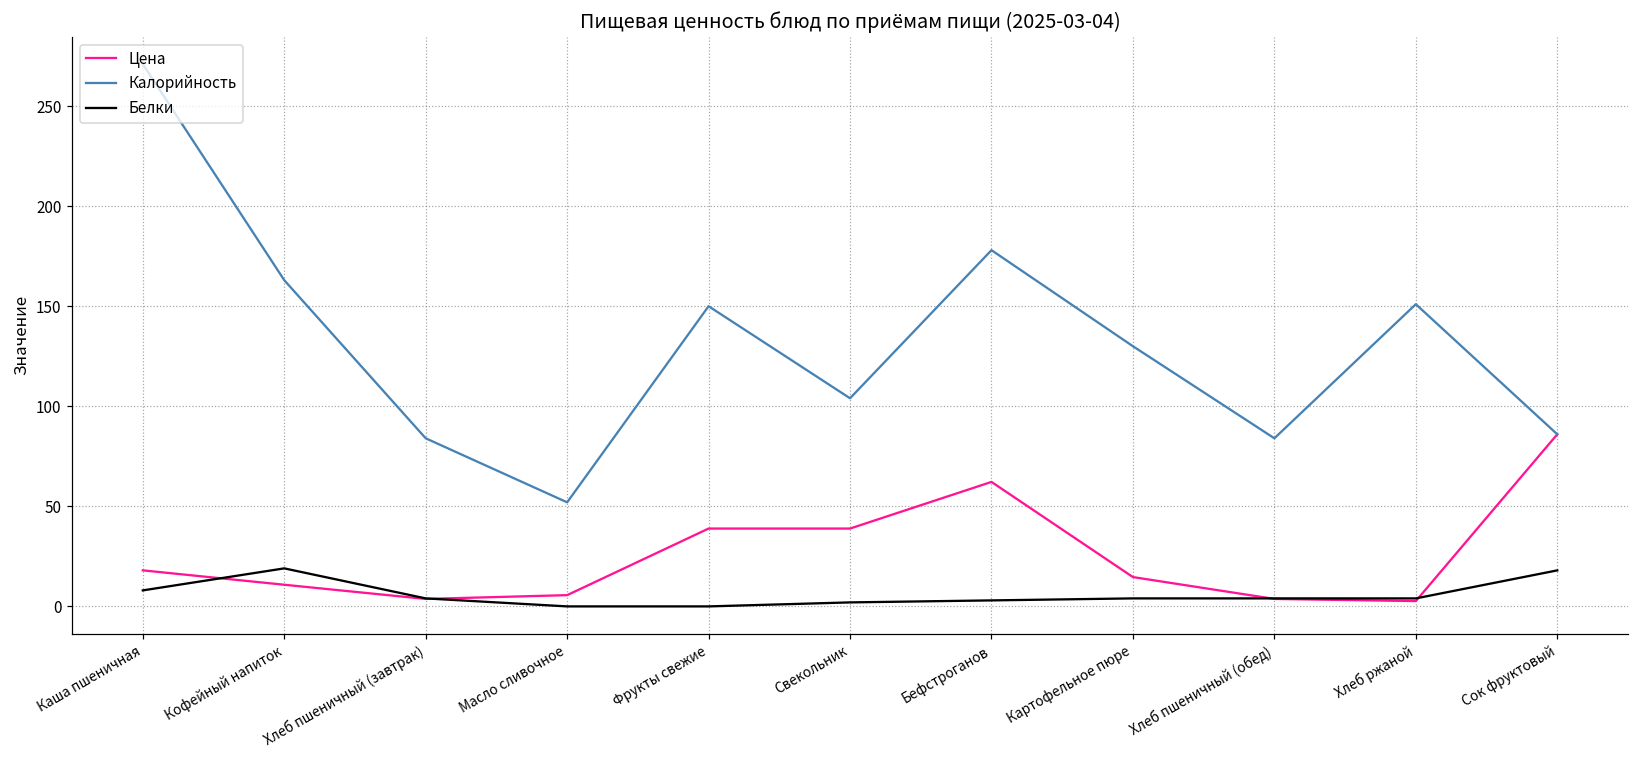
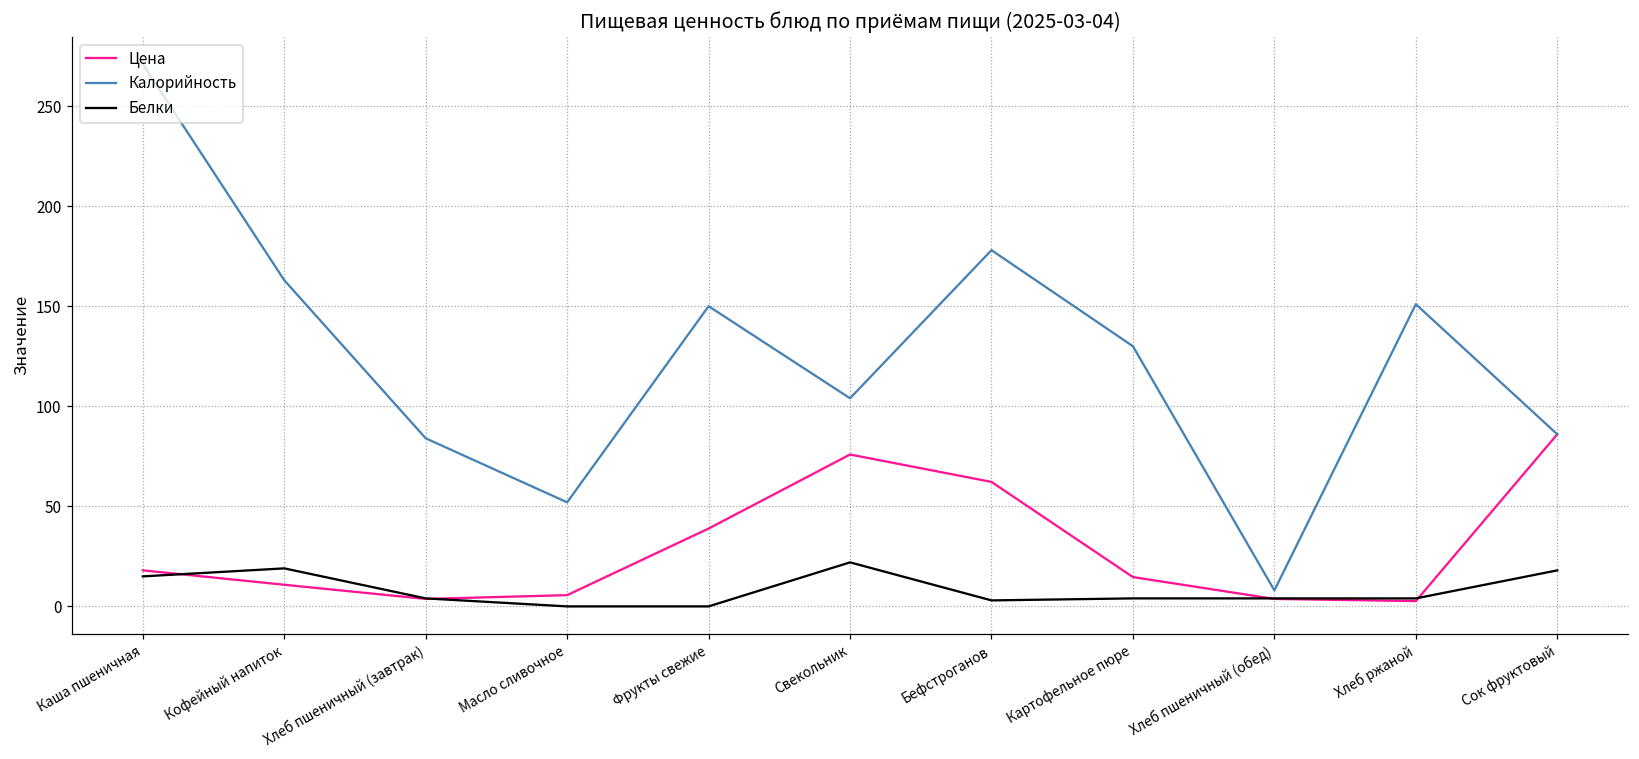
  {
    "Цена": {
      "Каша пшеничная": 18,
      "Кофейный напиток": 11,
      "Масло сливочное": 6,
      "Фрукты свежие": 39,
-     "Свекольник": 39,
+     "Свекольник": 76,
      "Бефстроганов": 62,
      "Картофельное пюре": 15
    },
    "Калорийность": {
      "Кофейный напиток": 163,
      "Хлеб пшеничный (завтрак)": 84,
      "Масло сливочное": 52,
      "Фрукты свежие": 150,
      "Свекольник": 104,
      "Бефстроганов": 178,
      "Картофельное пюре": 130,
-     "Хлеб пшеничный (обед)": 84,
+     "Хлеб пшеничный (обед)": 8,
      "Хлеб ржаной": 151
    },
    "Белки": {
-     "Каша пшеничная": 8,
+     "Каша пшеничная": 15,
      "Кофейный напиток": 19,
      "Масло сливочное": 0,
      "Фрукты свежие": 0,
-     "Свекольник": 2,
+     "Свекольник": 22,
      "Бефстроганов": 3,
      "Картофельное пюре": 4,
      "Сок фруктовый": 18
    }
  }
